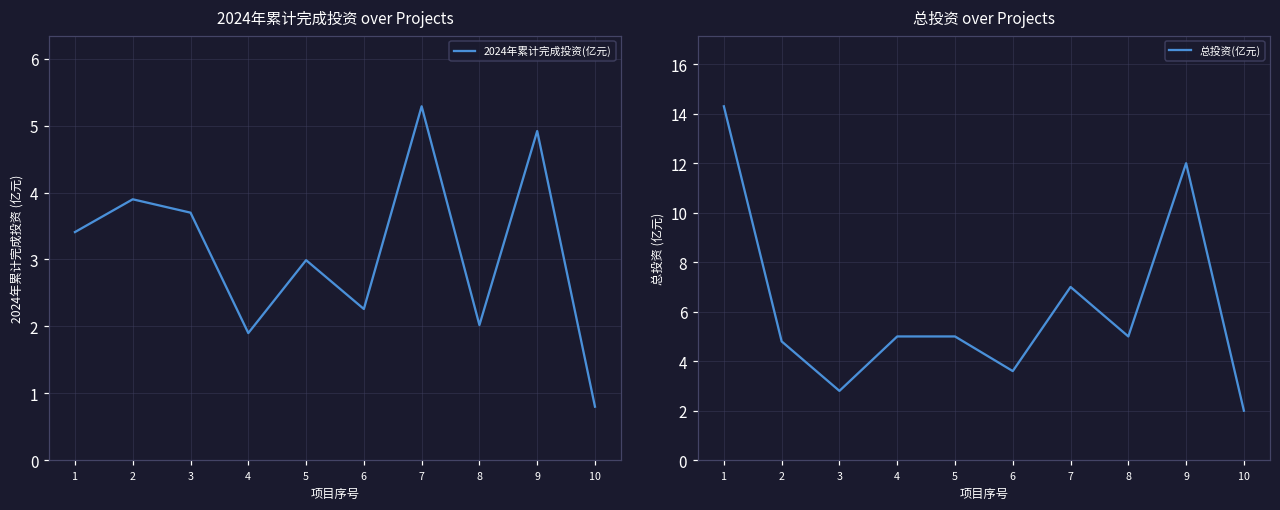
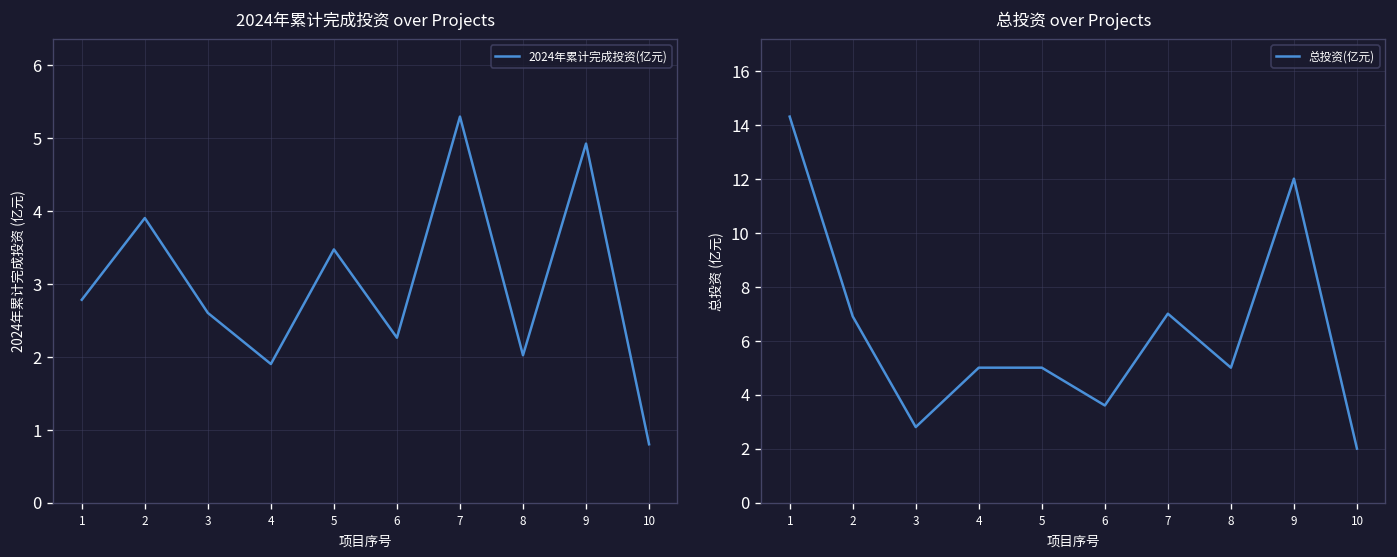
  {
    "2024年累计完成投资 over Projects": {
-     "1": 3.4,
+     "1": 2.8,
      "2": 3.9,
-     "3": 3.7,
+     "3": 2.6,
      "4": 1.9,
-     "5": 3.0,
+     "5": 3.5,
      "6": 2.3,
      "7": 5.3,
      "8": 2.0,
      "9": 4.9,
      "10": 0.8
    },
    "总投资 over Projects": {
      "1": 14.3,
-     "2": 4.8,
+     "2": 6.9,
      "3": 2.8,
      "4": 5.0,
      "5": 5.0,
      "6": 3.6,
      "7": 7.0,
      "8": 5.0,
      "9": 12.0,
      "10": 2.0
    }
  }
